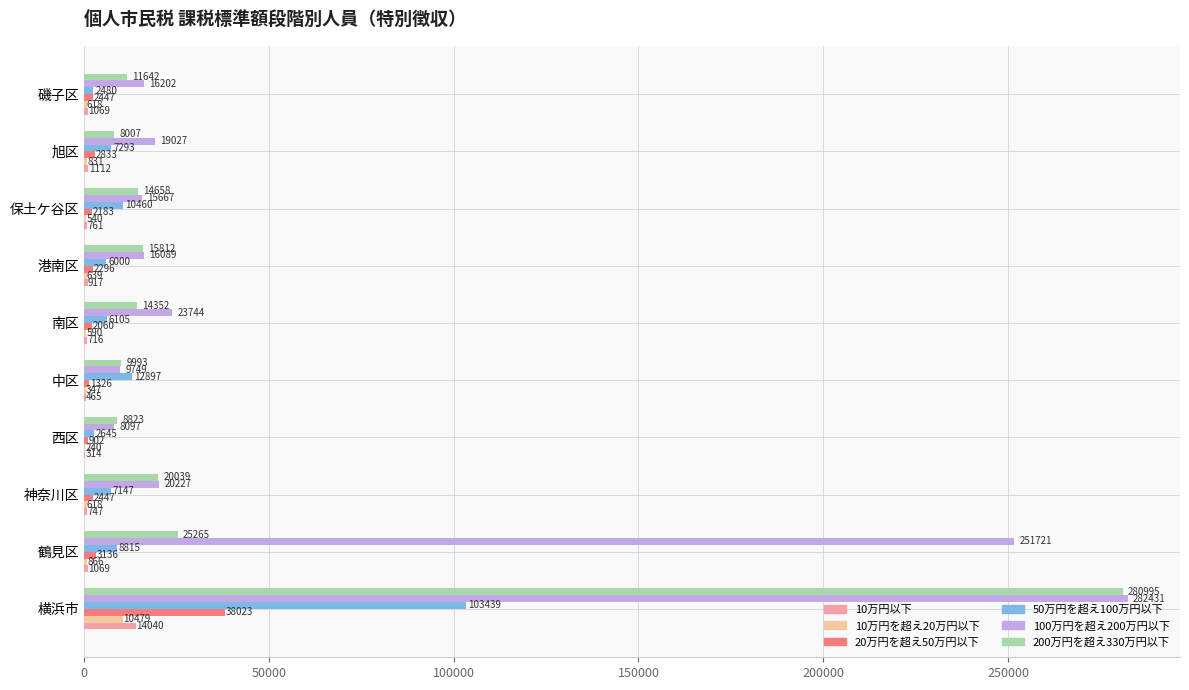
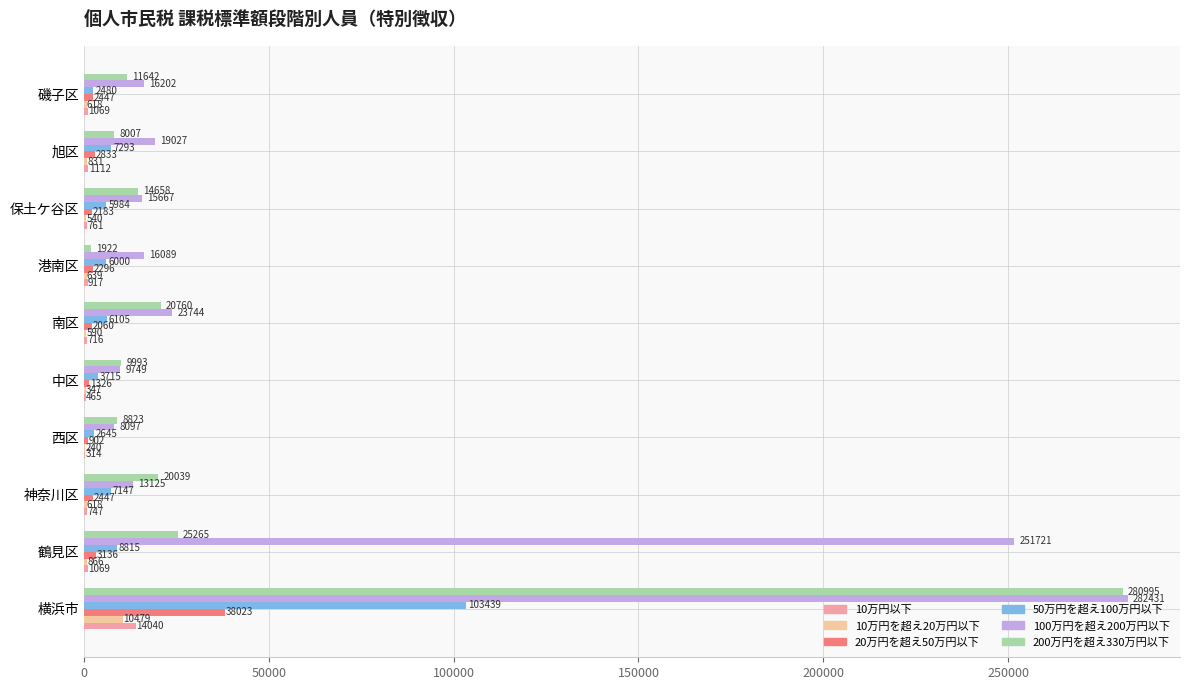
  {
    "50万円を超え100万円以下": {
      "旭区": 7293,
-     "保土ケ谷区": 10460,
+     "保土ケ谷区": 5984,
      "港南区": 6000,
      "南区": 6105,
-     "中区": 12897,
+     "中区": 3715,
      "西区": 2645,
      "神奈川区": 7147,
      "鶴見区": 8815,
      "横浜市": 103439
    },
    "100万円を超え200万円以下": {
      "磯子区": 16202,
      "旭区": 19027,
      "港南区": 16089,
-     "神奈川区": 20227,
+     "神奈川区": 13125,
      "鶴見区": 251721
    },
    "200万円を超え330万円以下": {
      "磯子区": 11642,
      "旭区": 8007,
-     "港南区": 15812,
-     "南区": 14352,
+     "港南区": 1922,
+     "南区": 20760,
      "神奈川区": 20039,
      "鶴見区": 25265
    }
  }
